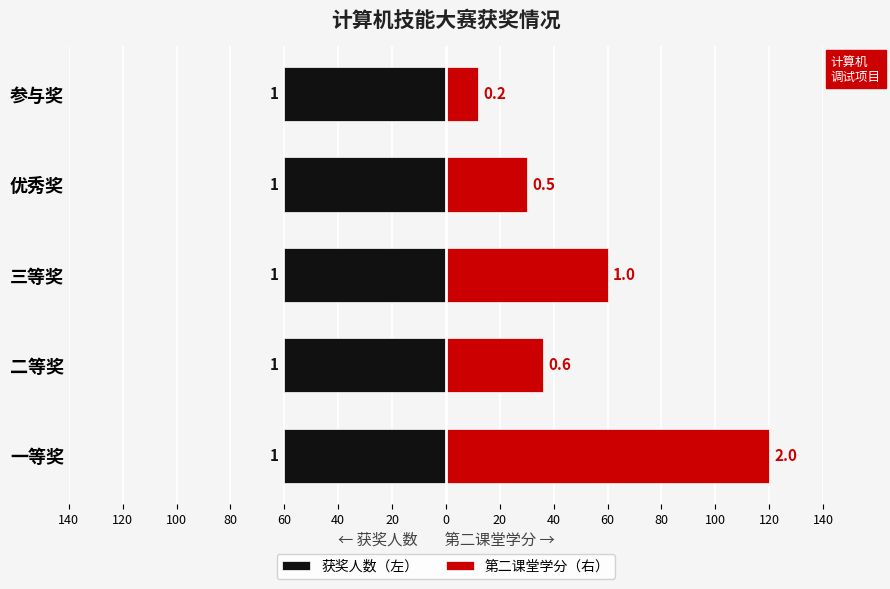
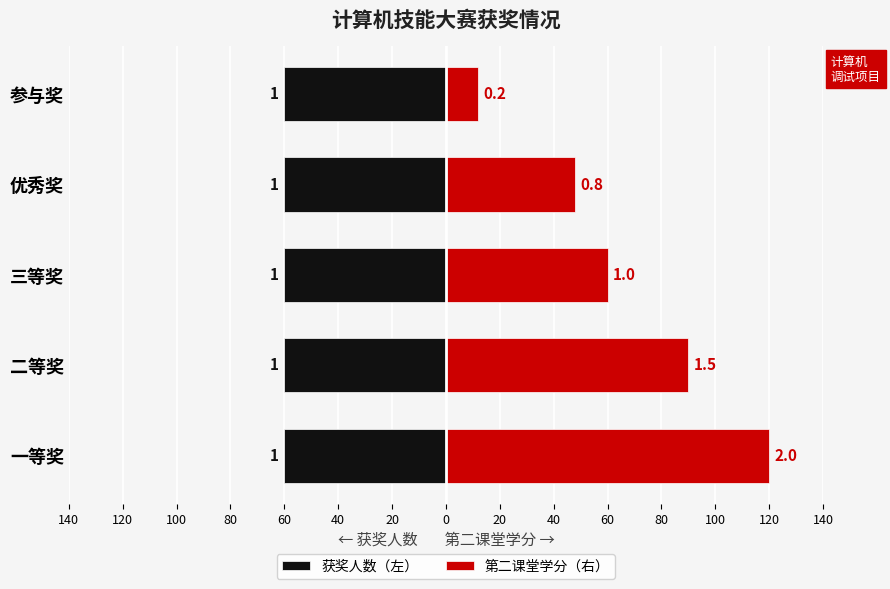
  {
    "第二课堂学分（右）": {
-     "优秀奖": 0.5,
-     "二等奖": 0.6
+     "优秀奖": 0.8,
+     "二等奖": 1.5
    }
  }
